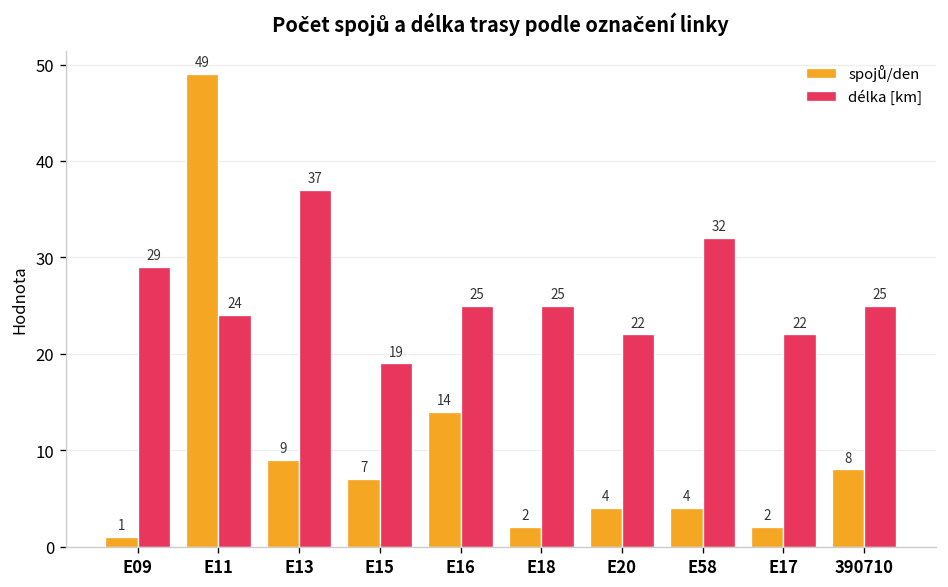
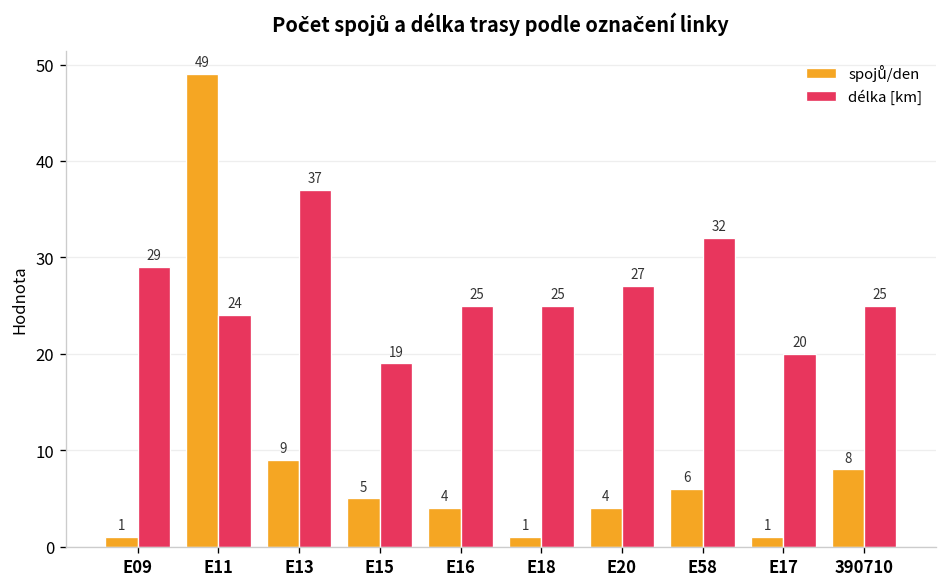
  {
    "spojů/den": {
      "E09": 1,
      "E11": 49,
      "E13": 9,
-     "E15": 7,
-     "E16": 14,
-     "E18": 2,
+     "E15": 5,
+     "E16": 4,
+     "E18": 1,
      "E20": 4,
-     "E58": 4,
-     "E17": 2,
+     "E58": 6,
+     "E17": 1,
      "390710": 8
    },
    "délka [km]": {
      "E09": 29,
      "E11": 24,
      "E13": 37,
      "E15": 19,
      "E16": 25,
      "E18": 25,
-     "E20": 22,
+     "E20": 27,
      "E58": 32,
-     "E17": 22,
+     "E17": 20,
      "390710": 25
    }
  }
